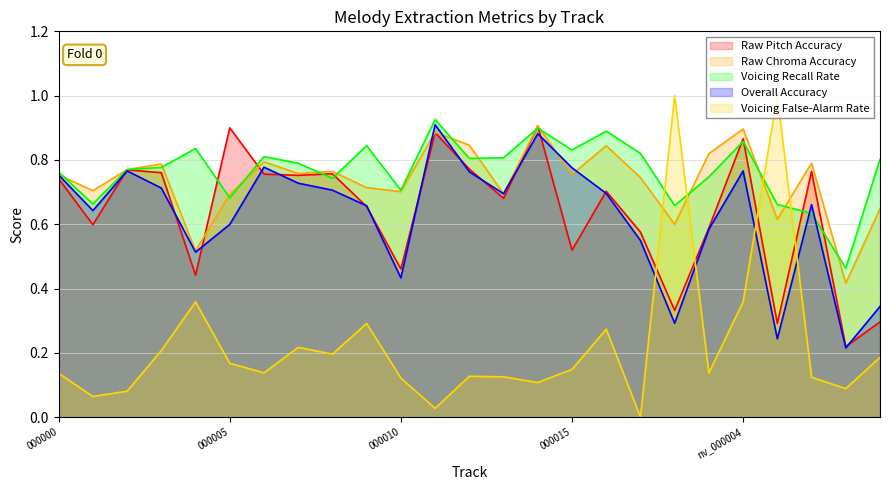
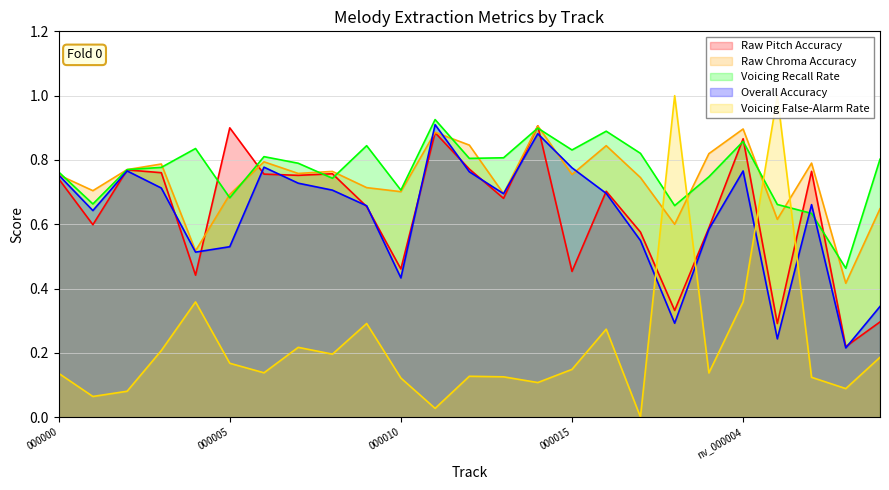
  {
    "Raw Pitch Accuracy": {
      "000000": 0.74,
      "000005": 0.90,
      "000010": 0.46,
-     "000015": 0.52,
+     "000015": 0.45,
      "nv_000004": 0.87
    },
    "Voicing Recall Rate": {
      "000000": 0.76,
      "000005": 0.68,
      "000015": 0.83,
      "nv_000004": 0.86
    },
    "Overall Accuracy": {
-     "000005": 0.60,
+     "000005": 0.53,
      "000010": 0.43,
      "000015": 0.78,
      "nv_000004": 0.77
    }
  }
